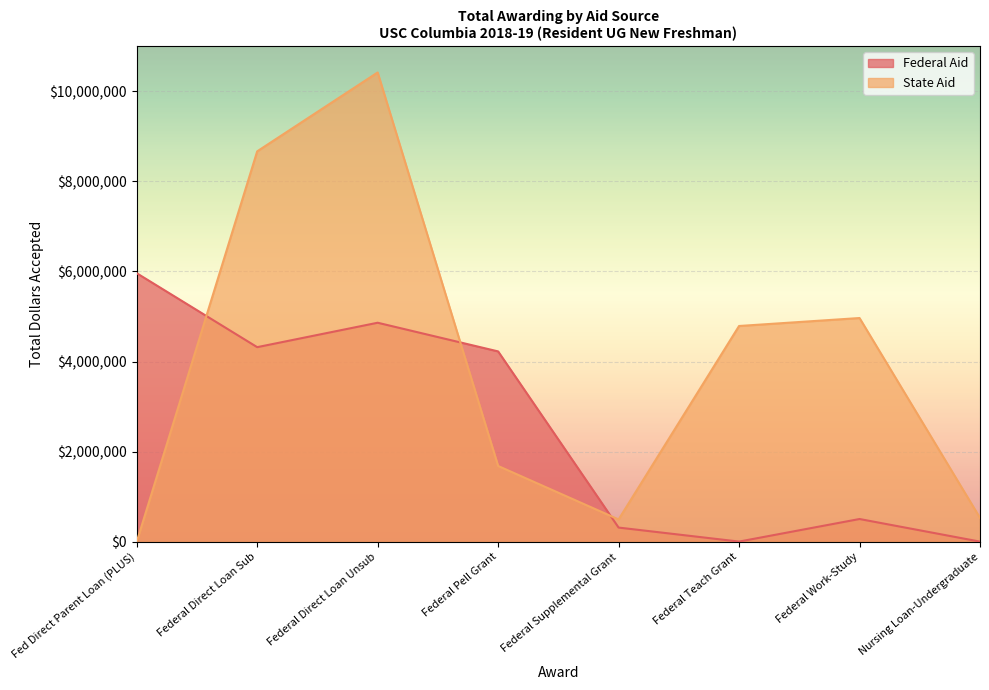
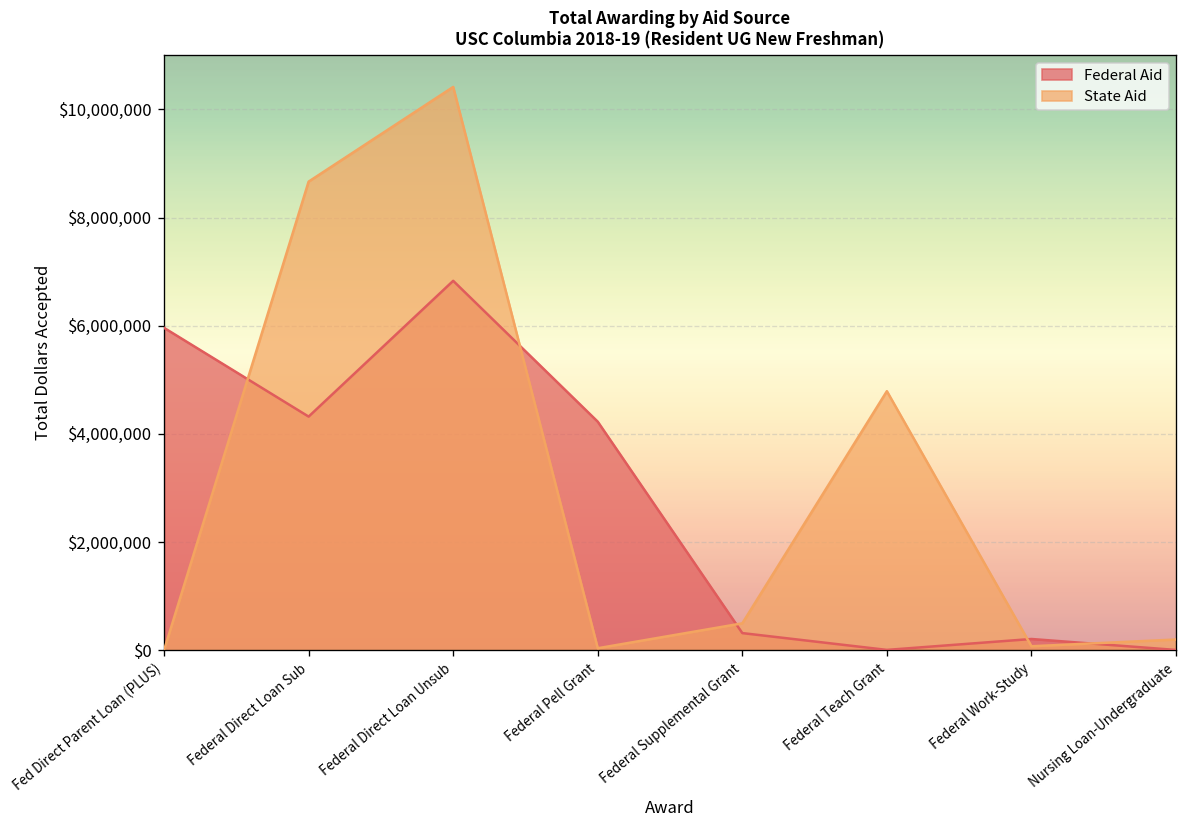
  {
    "Federal Aid": {
      "Fed Direct Parent Loan (PLUS)": "$6,000,000",
      "Federal Direct Loan Sub": "$4,300,000",
-     "Federal Direct Loan Unsub": "$4,900,000",
+     "Federal Direct Loan Unsub": "$6,800,000",
      "Federal Pell Grant": "$4,200,000",
      "Federal Supplemental Grant": "$300,000",
      "Federal Teach Grant": "$0",
-     "Federal Work-Study": "$500,000",
+     "Federal Work-Study": "$200,000",
      "Nursing Loan-Undergraduate": "$0"
    },
    "State Aid": {
      "Fed Direct Parent Loan (PLUS)": "$0",
      "Federal Direct Loan Sub": "$8,700,000",
      "Federal Direct Loan Unsub": "$10,400,000",
-     "Federal Pell Grant": "$1,700,000",
+     "Federal Pell Grant": "$0",
      "Federal Supplemental Grant": "$500,000",
      "Federal Teach Grant": "$4,800,000",
-     "Federal Work-Study": "$5,000,000",
-     "Nursing Loan-Undergraduate": "$500,000"
+     "Federal Work-Study": "$100,000",
+     "Nursing Loan-Undergraduate": "$200,000"
    }
  }
